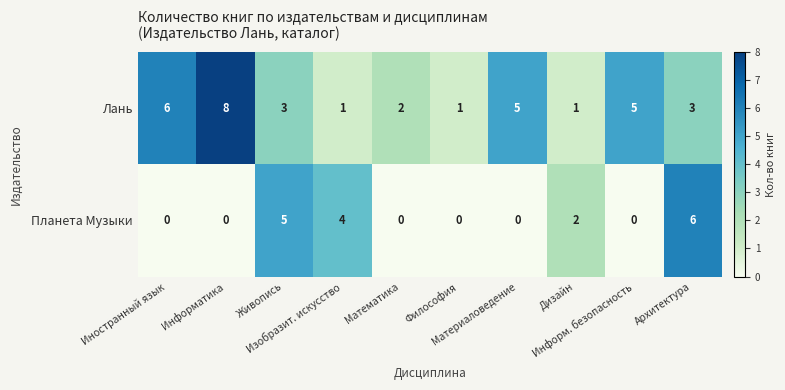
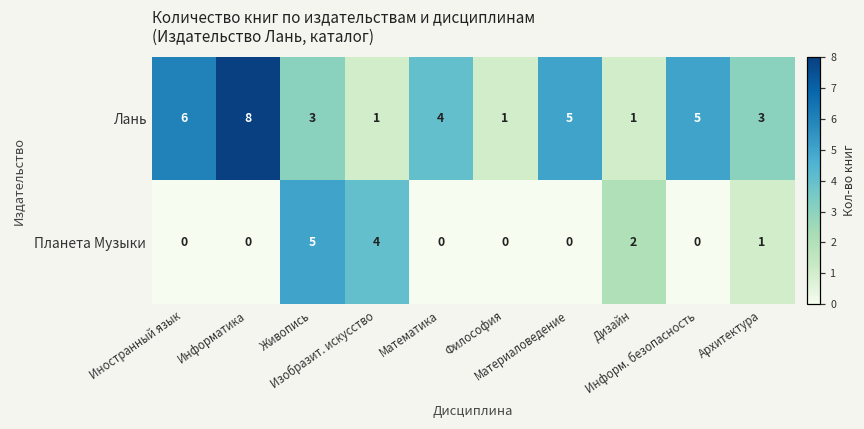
  {
    "Лань": {
      "Иностранный язык": 6,
      "Информатика": 8,
      "Живопись": 3,
      "Изобразит. искусство": 1,
-     "Математика": 2,
+     "Математика": 4,
      "Философия": 1,
      "Материаловедение": 5,
      "Дизайн": 1,
      "Информ. безопасность": 5,
      "Архитектура": 3
    },
    "Планета Музыки": {
      "Иностранный язык": 0,
      "Информатика": 0,
      "Живопись": 5,
      "Изобразит. искусство": 4,
      "Математика": 0,
      "Философия": 0,
      "Материаловедение": 0,
      "Дизайн": 2,
      "Информ. безопасность": 0,
-     "Архитектура": 6
+     "Архитектура": 1
    }
  }
